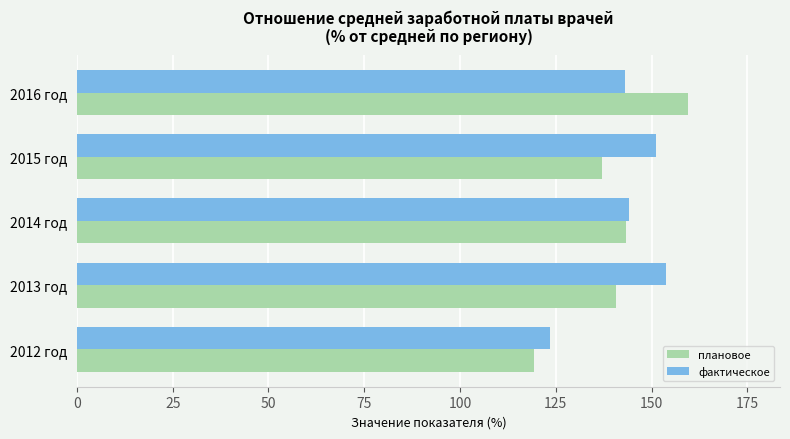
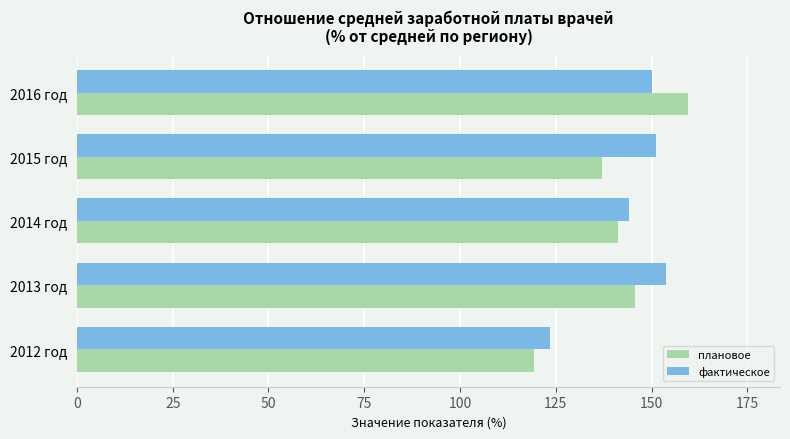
  {
    "плановое": {
      "2016 год": 160,
      "2015 год": 137,
-     "2014 год": 143,
-     "2013 год": 141,
+     "2014 год": 141,
+     "2013 год": 146,
      "2012 год": 119
    },
    "фактическое": {
-     "2016 год": 143,
+     "2016 год": 150,
      "2015 год": 151,
      "2014 год": 144,
      "2013 год": 154,
      "2012 год": 123
    }
  }
